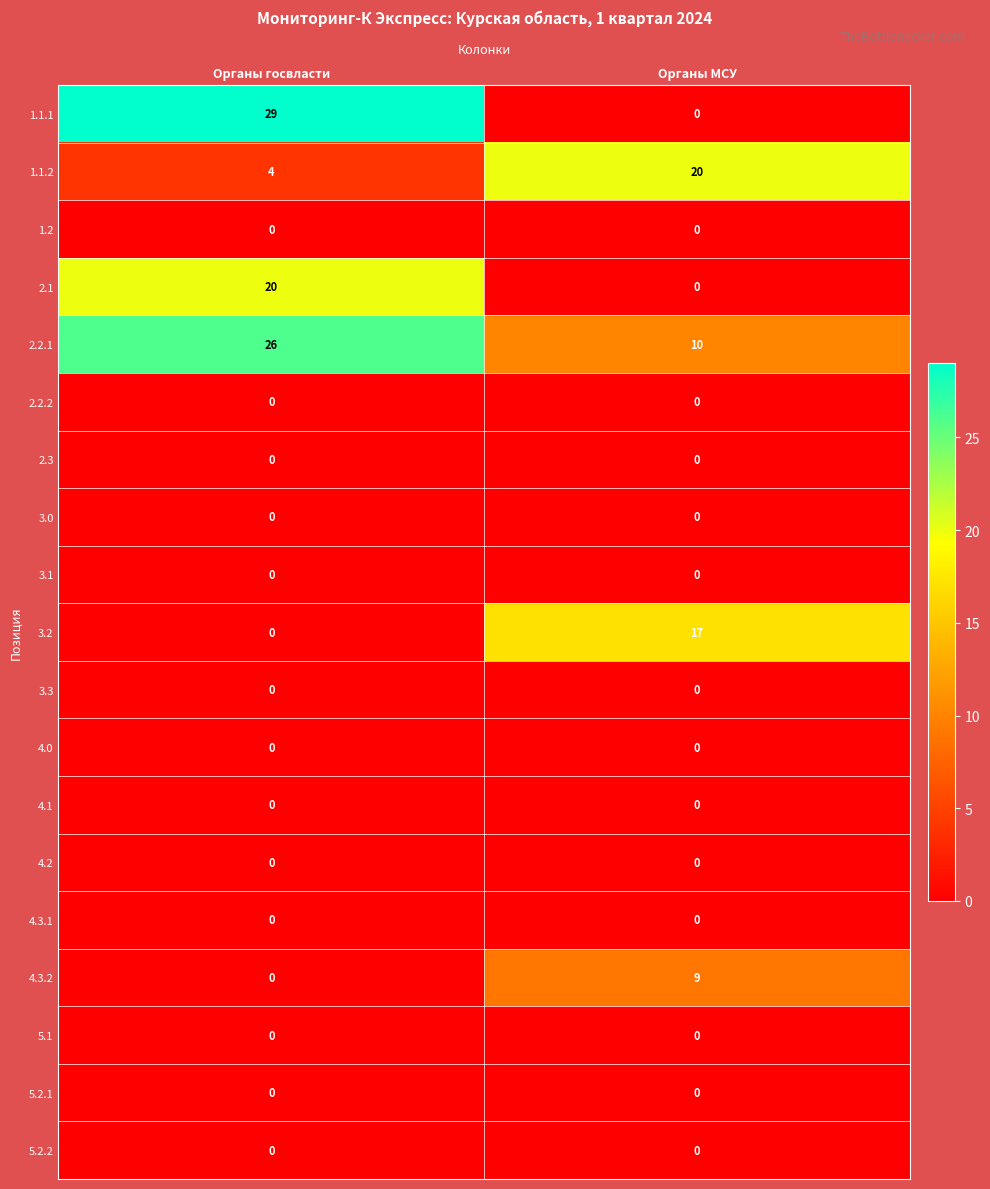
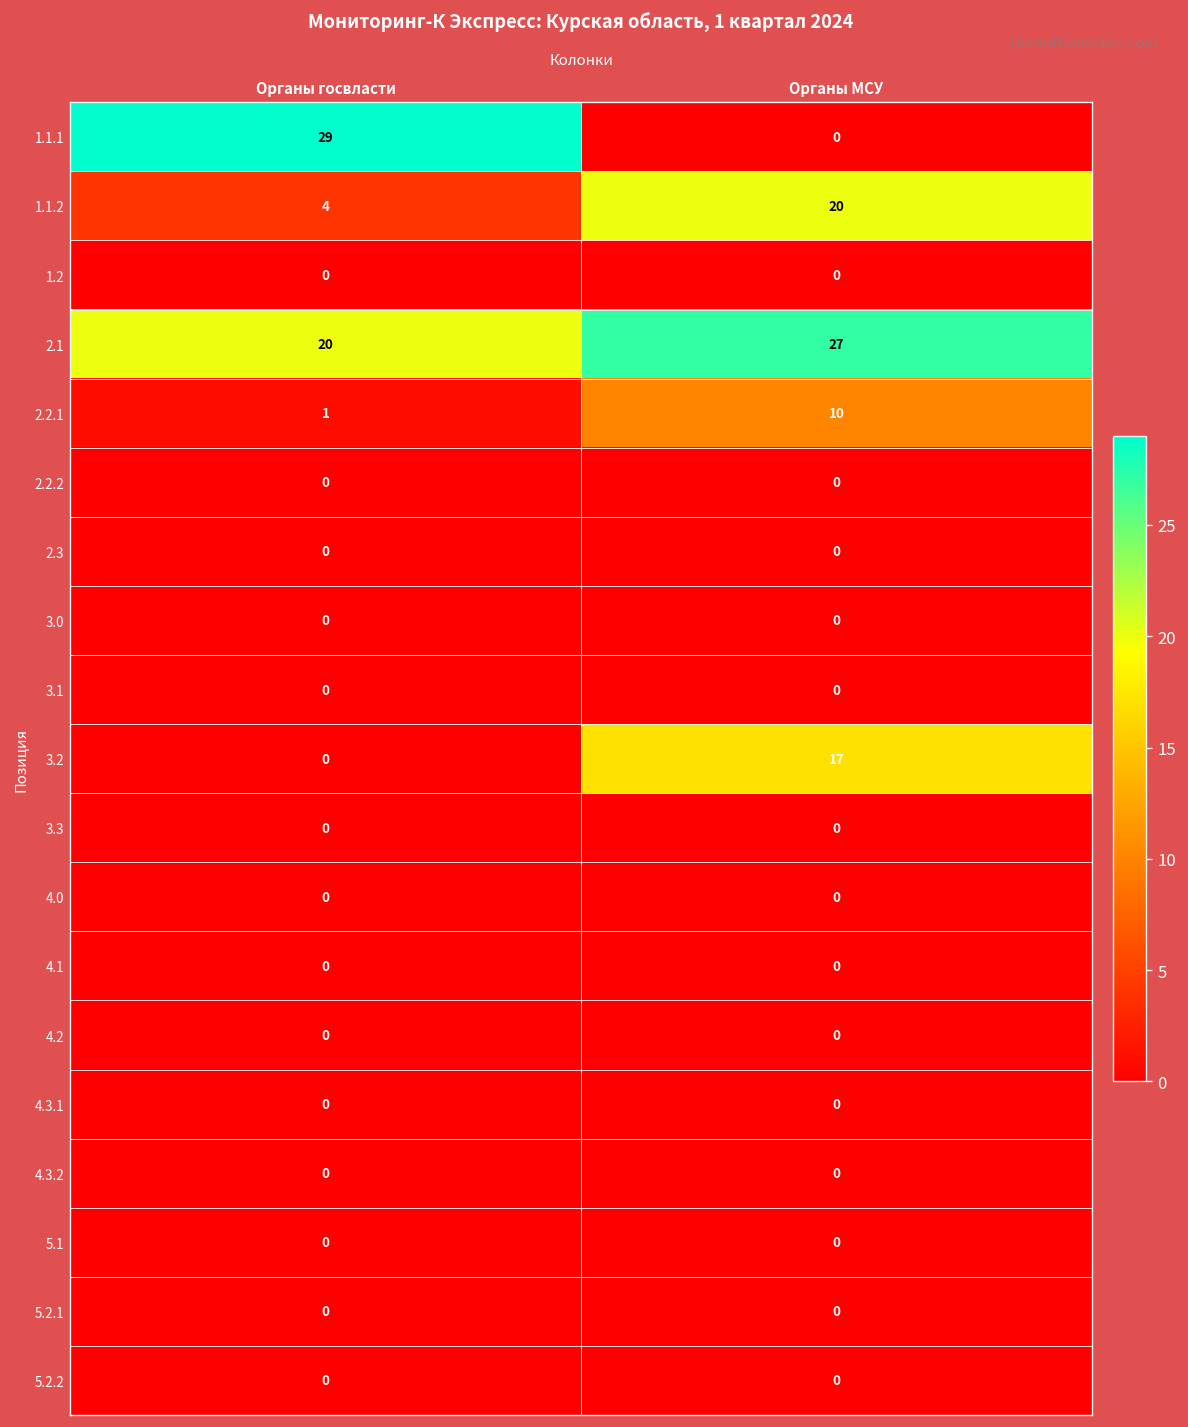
  {
    "1.1.1": {
      "Органы госвласти": 29,
      "Органы МСУ": 0
    },
    "1.1.2": {
      "Органы госвласти": 4,
      "Органы МСУ": 20
    },
    "1.2": {
      "Органы госвласти": 0,
      "Органы МСУ": 0
    },
    "2.1": {
      "Органы госвласти": 20,
-     "Органы МСУ": 0
+     "Органы МСУ": 27
    },
    "2.2.1": {
-     "Органы госвласти": 26,
+     "Органы госвласти": 1,
      "Органы МСУ": 10
    },
    "2.2.2": {
      "Органы госвласти": 0,
      "Органы МСУ": 0
    },
    "2.3": {
      "Органы госвласти": 0,
      "Органы МСУ": 0
    },
    "3.0": {
      "Органы госвласти": 0,
      "Органы МСУ": 0
    },
    "3.1": {
      "Органы госвласти": 0,
      "Органы МСУ": 0
    },
    "3.2": {
      "Органы госвласти": 0,
      "Органы МСУ": 17
    },
    "3.3": {
      "Органы госвласти": 0,
      "Органы МСУ": 0
    },
    "4.0": {
      "Органы госвласти": 0,
      "Органы МСУ": 0
    },
    "4.1": {
      "Органы госвласти": 0,
      "Органы МСУ": 0
    },
    "4.2": {
      "Органы госвласти": 0,
      "Органы МСУ": 0
    },
    "4.3.1": {
      "Органы госвласти": 0,
      "Органы МСУ": 0
    },
    "4.3.2": {
      "Органы госвласти": 0,
-     "Органы МСУ": 9
+     "Органы МСУ": 0
    },
    "5.1": {
      "Органы госвласти": 0,
      "Органы МСУ": 0
    },
    "5.2.1": {
      "Органы госвласти": 0,
      "Органы МСУ": 0
    },
    "5.2.2": {
      "Органы госвласти": 0,
      "Органы МСУ": 0
    }
  }
